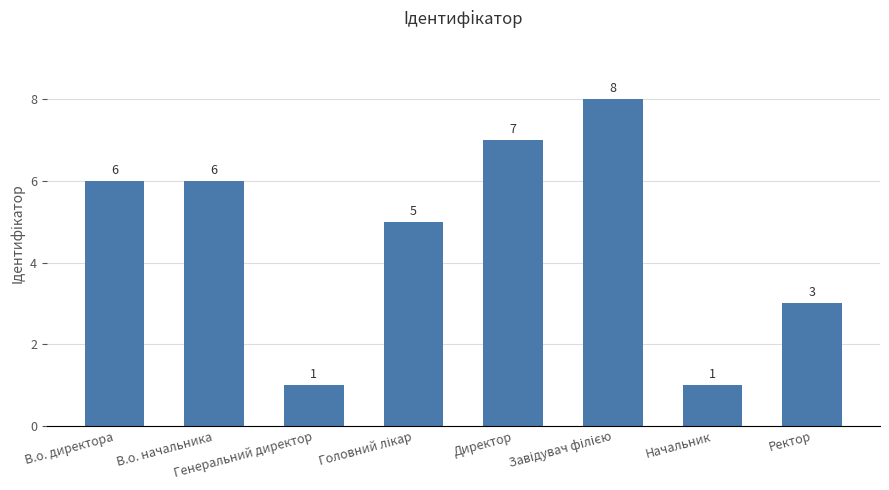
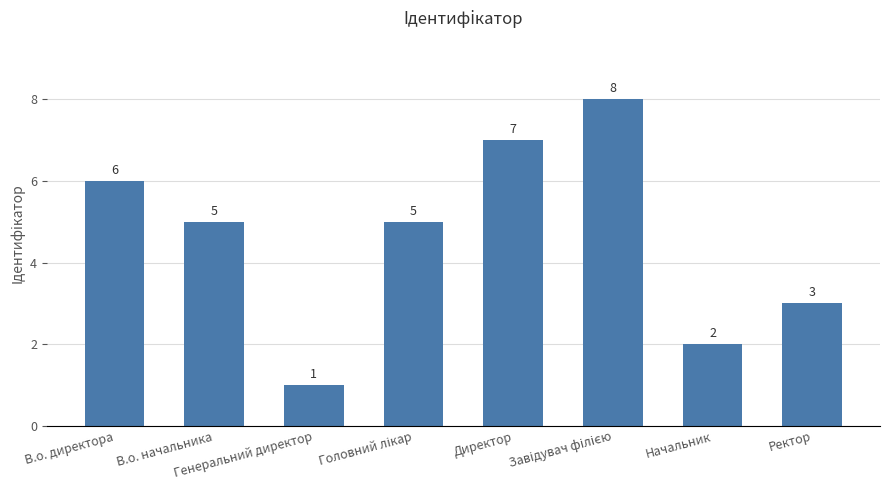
  {
    "В.о. директора": 6,
-   "В.о. начальника": 6,
+   "В.о. начальника": 5,
    "Генеральний директор": 1,
    "Головний лікар": 5,
    "Директор": 7,
    "Завідувач філією": 8,
-   "Начальник": 1,
+   "Начальник": 2,
    "Ректор": 3
  }
